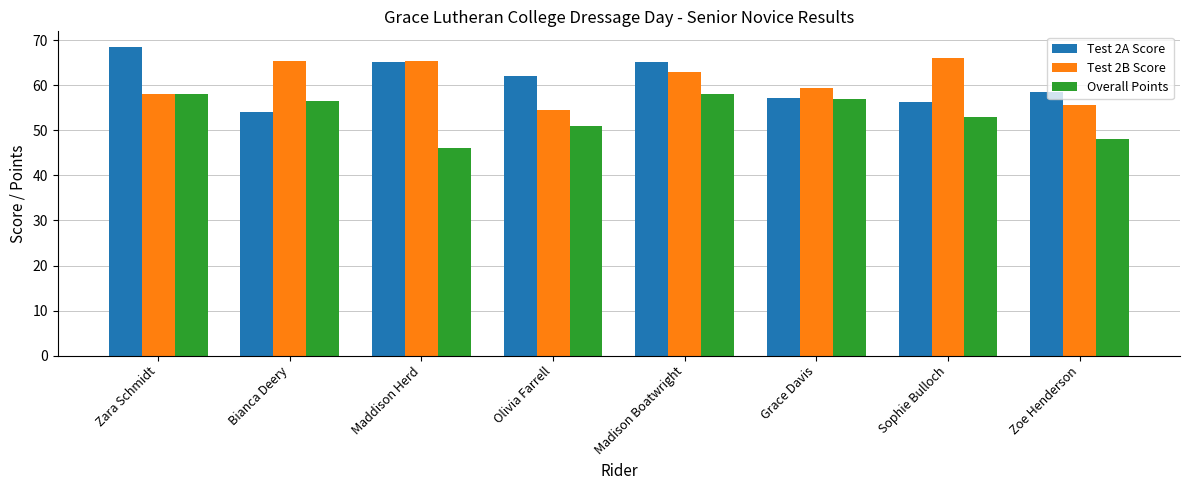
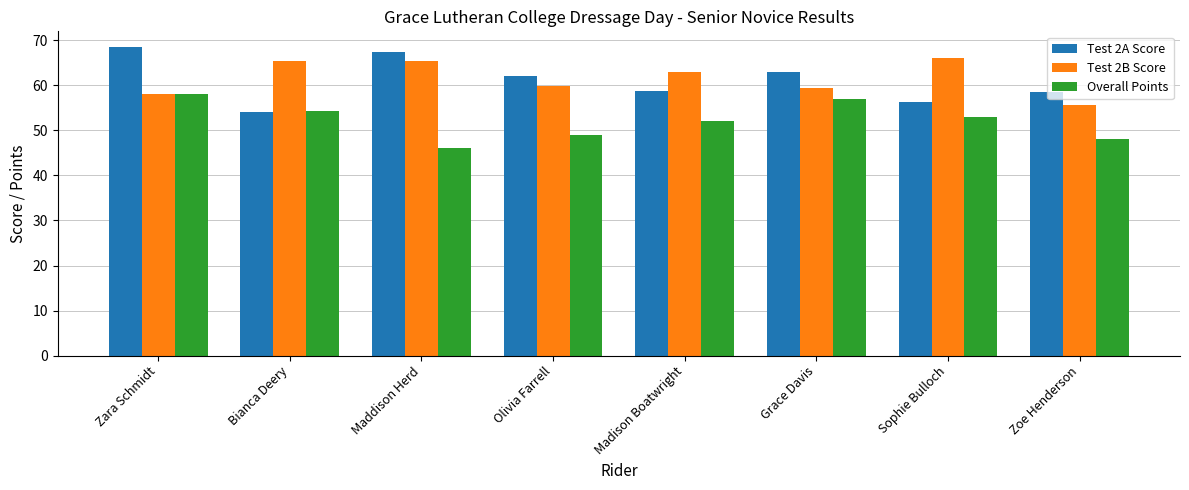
  {
    "Test 2A Score": {
      "Zara Schmidt": 69,
      "Bianca Deery": 54,
-     "Maddison Herd": 65,
+     "Maddison Herd": 68,
      "Olivia Farrell": 62,
-     "Madison Boatwright": 65,
-     "Grace Davis": 57,
+     "Madison Boatwright": 59,
+     "Grace Davis": 63,
      "Sophie Bulloch": 56,
      "Zoe Henderson": 59
    },
    "Test 2B Score": {
      "Zara Schmidt": 58,
      "Bianca Deery": 65,
      "Maddison Herd": 65,
-     "Olivia Farrell": 55,
+     "Olivia Farrell": 60,
      "Madison Boatwright": 63,
      "Grace Davis": 59,
      "Sophie Bulloch": 66,
      "Zoe Henderson": 56
    },
    "Overall Points": {
      "Zara Schmidt": 58,
-     "Bianca Deery": 57,
+     "Bianca Deery": 54,
      "Maddison Herd": 46,
-     "Olivia Farrell": 51,
-     "Madison Boatwright": 58,
+     "Olivia Farrell": 49,
+     "Madison Boatwright": 52,
      "Grace Davis": 57,
      "Sophie Bulloch": 53,
      "Zoe Henderson": 48
    }
  }
